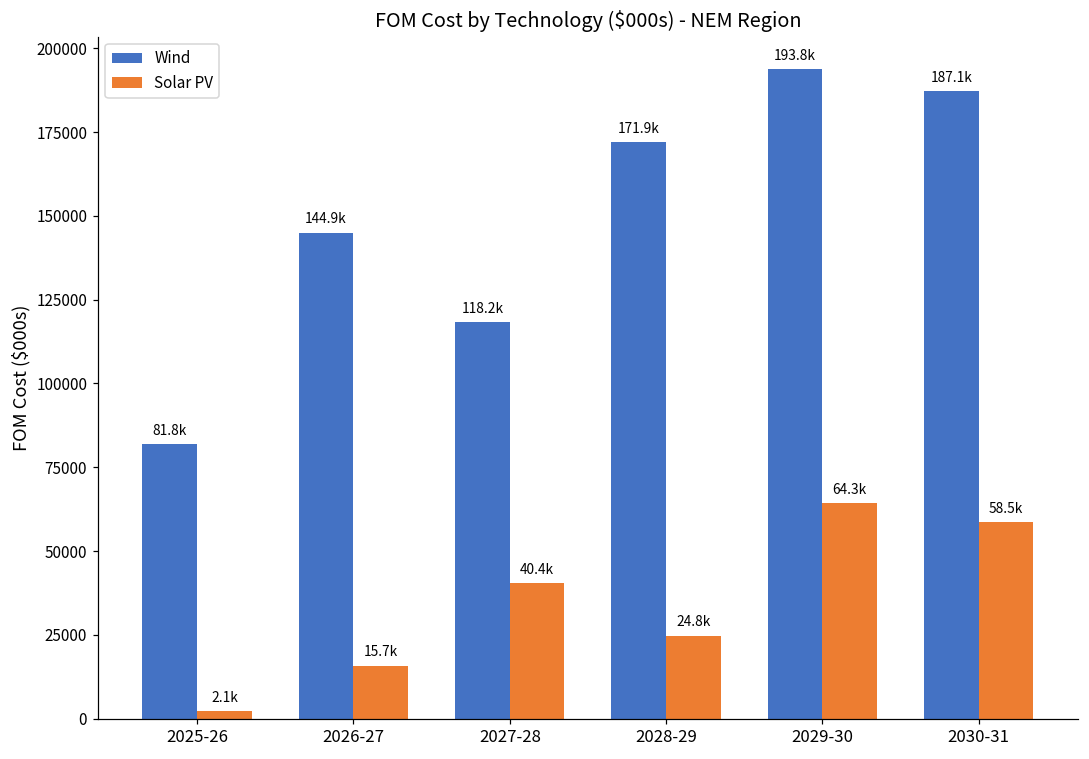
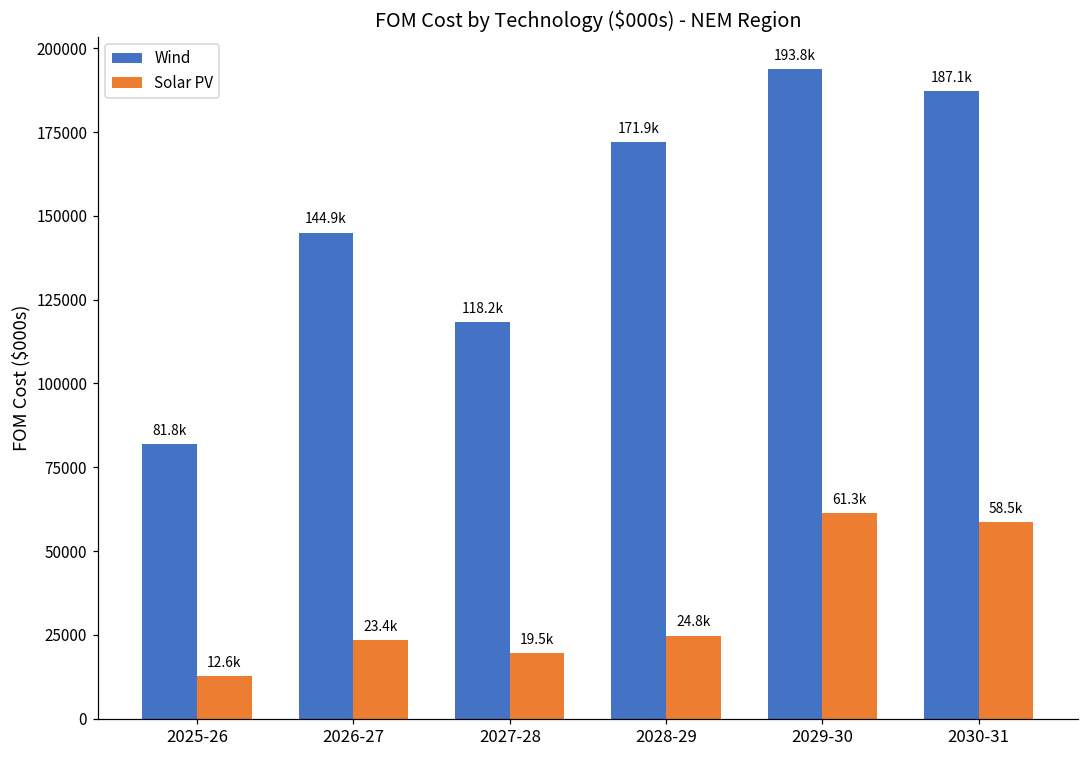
  {
    "Wind": {
      "2025-26": "81.8k",
      "2026-27": "144.9k",
      "2027-28": "118.2k",
      "2028-29": "171.9k",
      "2029-30": "193.8k",
      "2030-31": "187.1k"
    },
    "Solar PV": {
-     "2025-26": "2.1k",
-     "2026-27": "15.7k",
-     "2027-28": "40.4k",
+     "2025-26": "12.6k",
+     "2026-27": "23.4k",
+     "2027-28": "19.5k",
      "2028-29": "24.8k",
-     "2029-30": "64.3k",
+     "2029-30": "61.3k",
      "2030-31": "58.5k"
    }
  }
